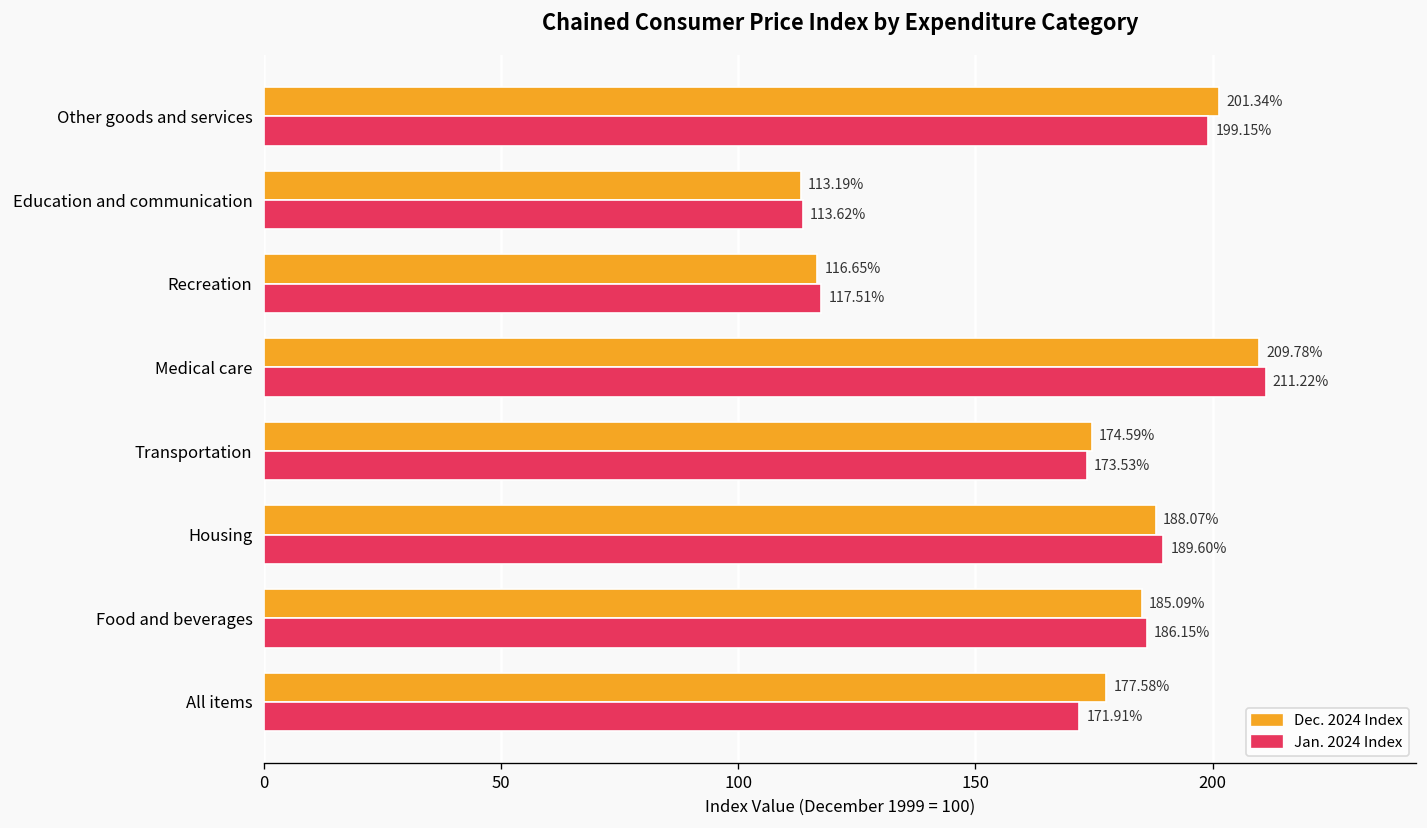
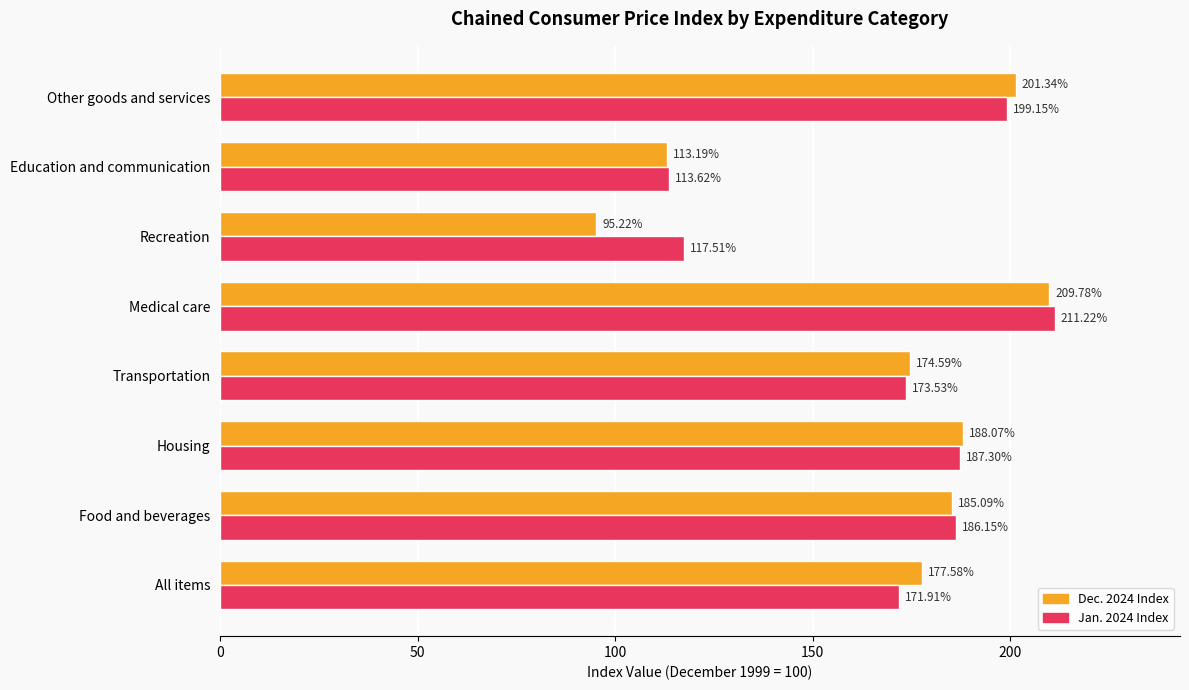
  {
    "Dec. 2024 Index": {
      "Other goods and services": "201.34%",
      "Education and communication": "113.19%",
-     "Recreation": "116.65%",
+     "Recreation": "95.22%",
      "Medical care": "209.78%",
      "Transportation": "174.59%",
      "Housing": "188.07%",
      "Food and beverages": "185.09%",
      "All items": "177.58%"
    },
    "Jan. 2024 Index": {
      "Other goods and services": "199.15%",
      "Education and communication": "113.62%",
      "Recreation": "117.51%",
      "Medical care": "211.22%",
      "Transportation": "173.53%",
-     "Housing": "189.60%",
+     "Housing": "187.30%",
      "Food and beverages": "186.15%",
      "All items": "171.91%"
    }
  }
